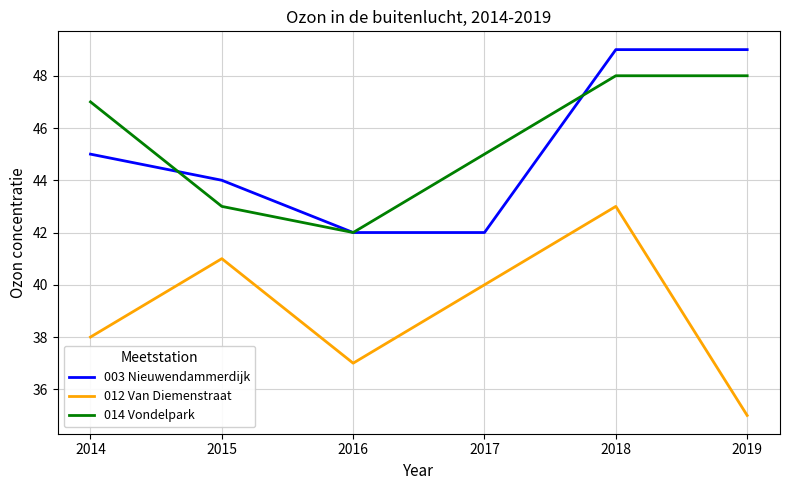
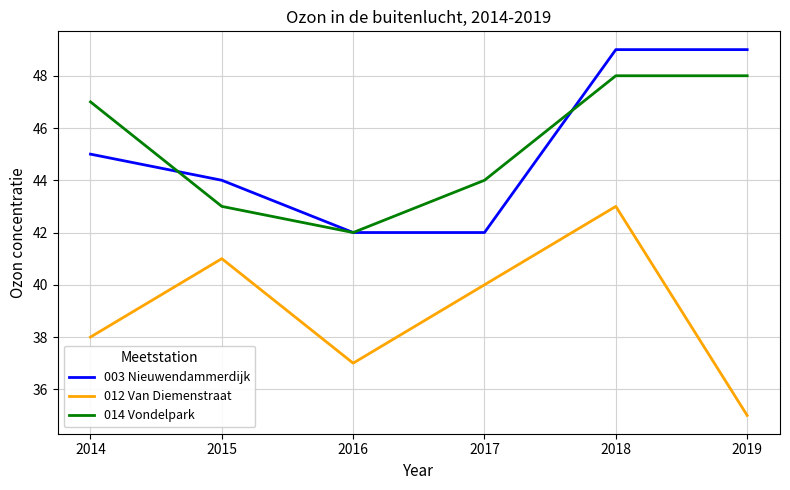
  {
    "003 Nieuwendammerdijk": {
      "2014": 45,
      "2015": 44,
      "2017": 42,
      "2018": 49,
      "2019": 49
    },
    "012 Van Diemenstraat": {
      "2014": 38,
      "2015": 41,
      "2016": 37,
      "2017": 40,
      "2018": 43,
      "2019": 35
    },
    "014 Vondelpark": {
      "2014": 47,
      "2015": 43,
-     "2017": 45,
+     "2017": 44,
      "2018": 48,
      "2019": 48
    }
  }
